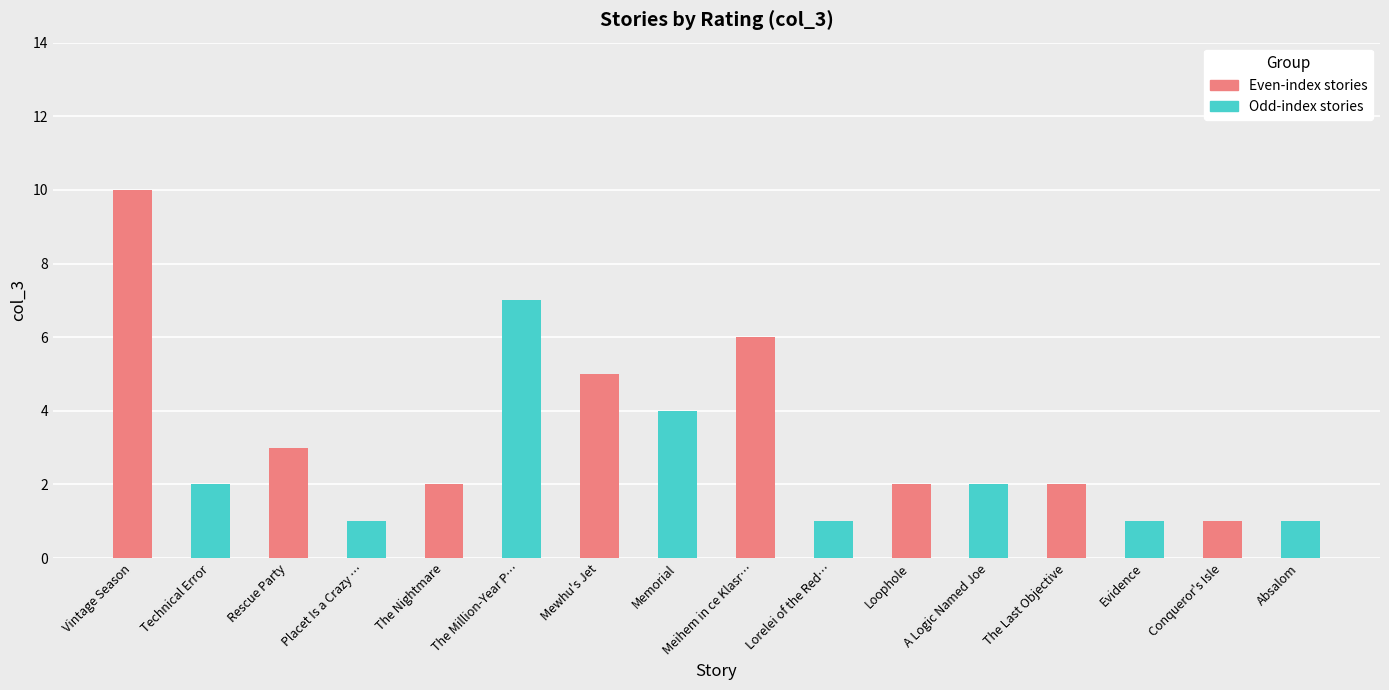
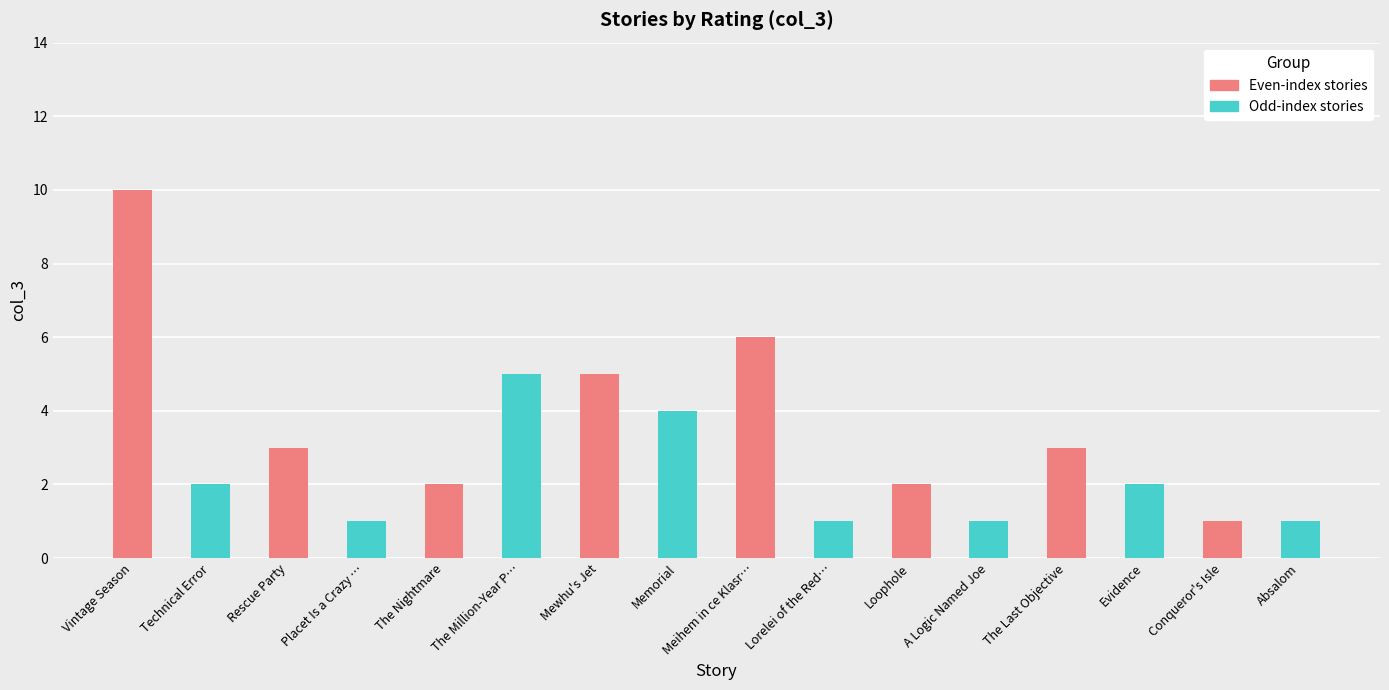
  {
    "Vintage Season": 10,
    "Technical Error": 2,
    "Rescue Party": 3,
    "Placet Is a Crazy …": 1,
    "The Nightmare": 2,
-   "The Million-Year P…": 7,
+   "The Million-Year P…": 5,
    "Mewhu's Jet": 5,
    "Memorial": 4,
    "Meihem in ce Klasr…": 6,
    "Lorelei of the Red…": 1,
    "Loophole": 2,
-   "A Logic Named Joe": 2,
-   "The Last Objective": 2,
-   "Evidence": 1,
+   "A Logic Named Joe": 1,
+   "The Last Objective": 3,
+   "Evidence": 2,
    "Conqueror's Isle": 1,
    "Absalom": 1
  }
